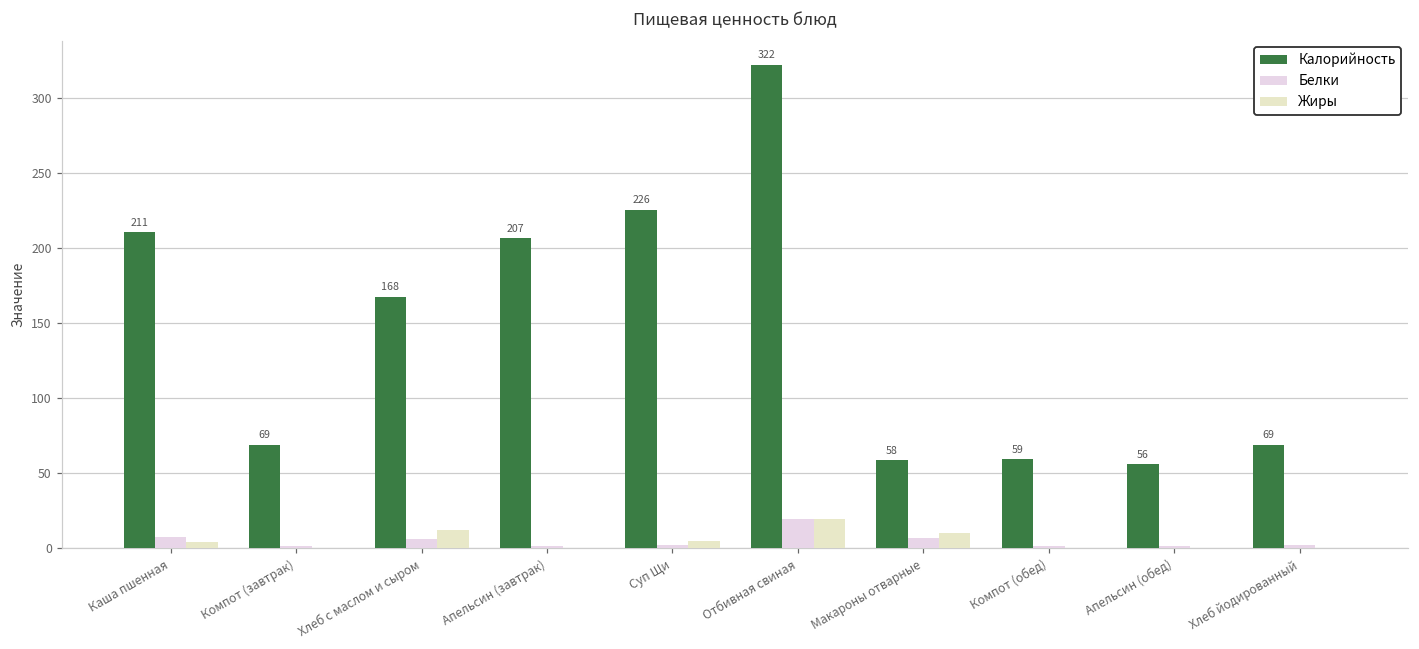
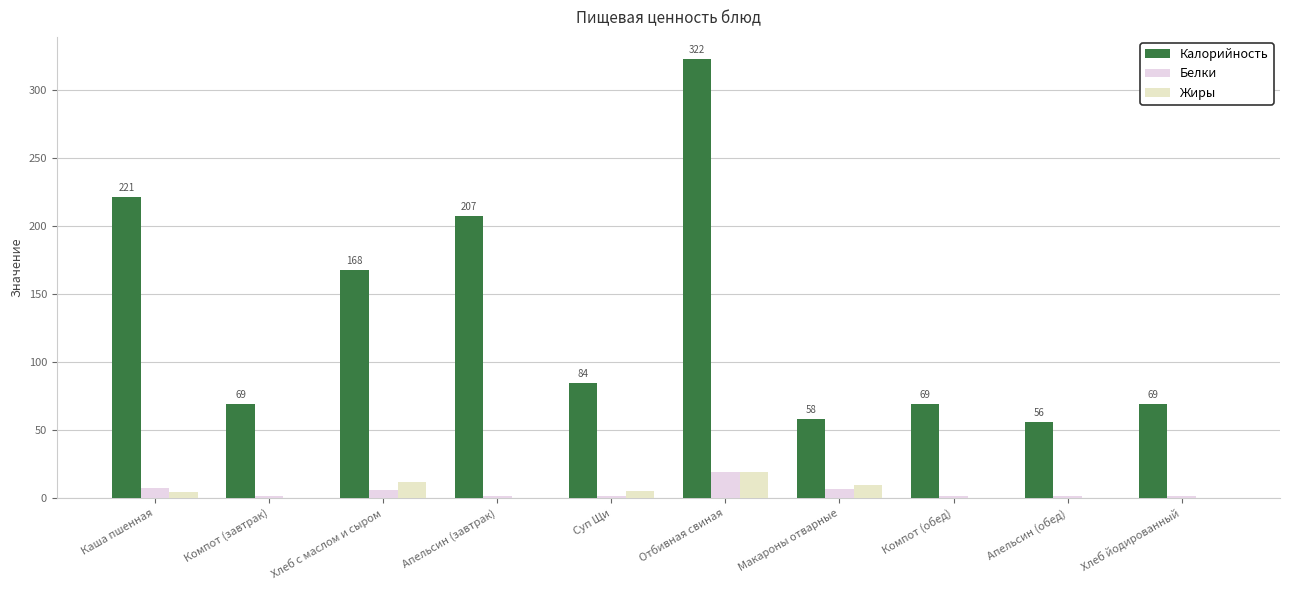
  {
    "Калорийность": {
-     "Каша пшенная": 211,
+     "Каша пшенная": 221,
      "Компот (завтрак)": 69,
      "Хлеб с маслом и сыром": 168,
      "Апельсин (завтрак)": 207,
-     "Суп Щи": 226,
+     "Суп Щи": 84,
      "Отбивная свиная": 322,
      "Макароны отварные": 58,
-     "Компот (обед)": 59,
+     "Компот (обед)": 69,
      "Апельсин (обед)": 56,
      "Хлеб йодированный": 69
    }
  }
